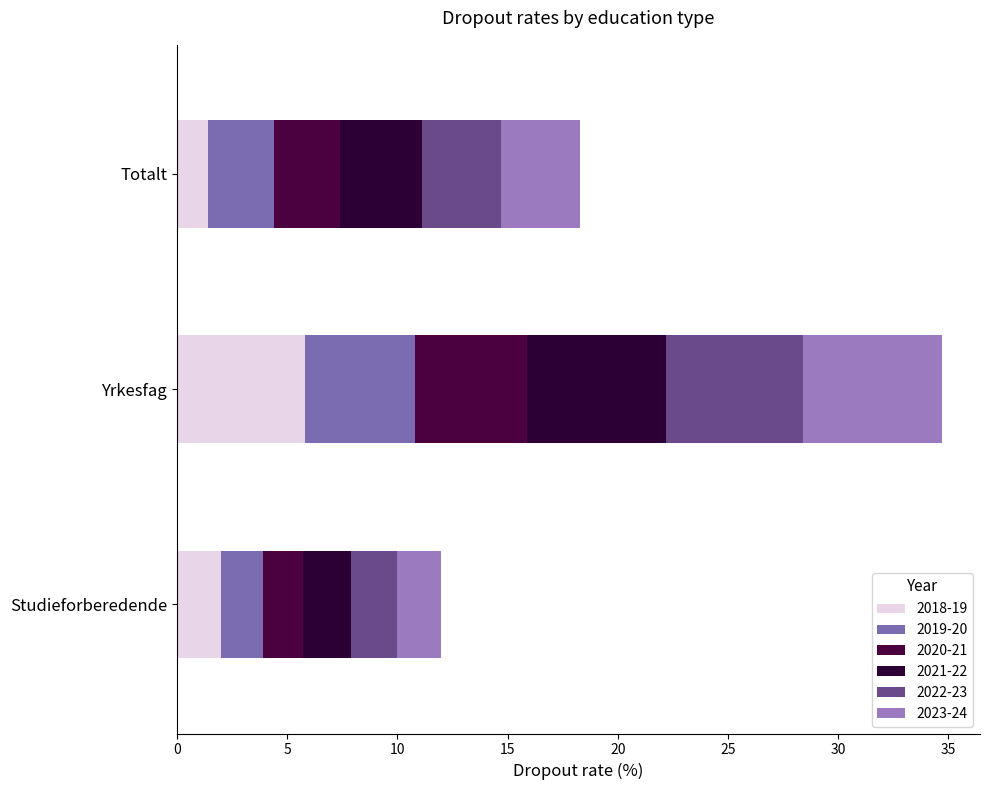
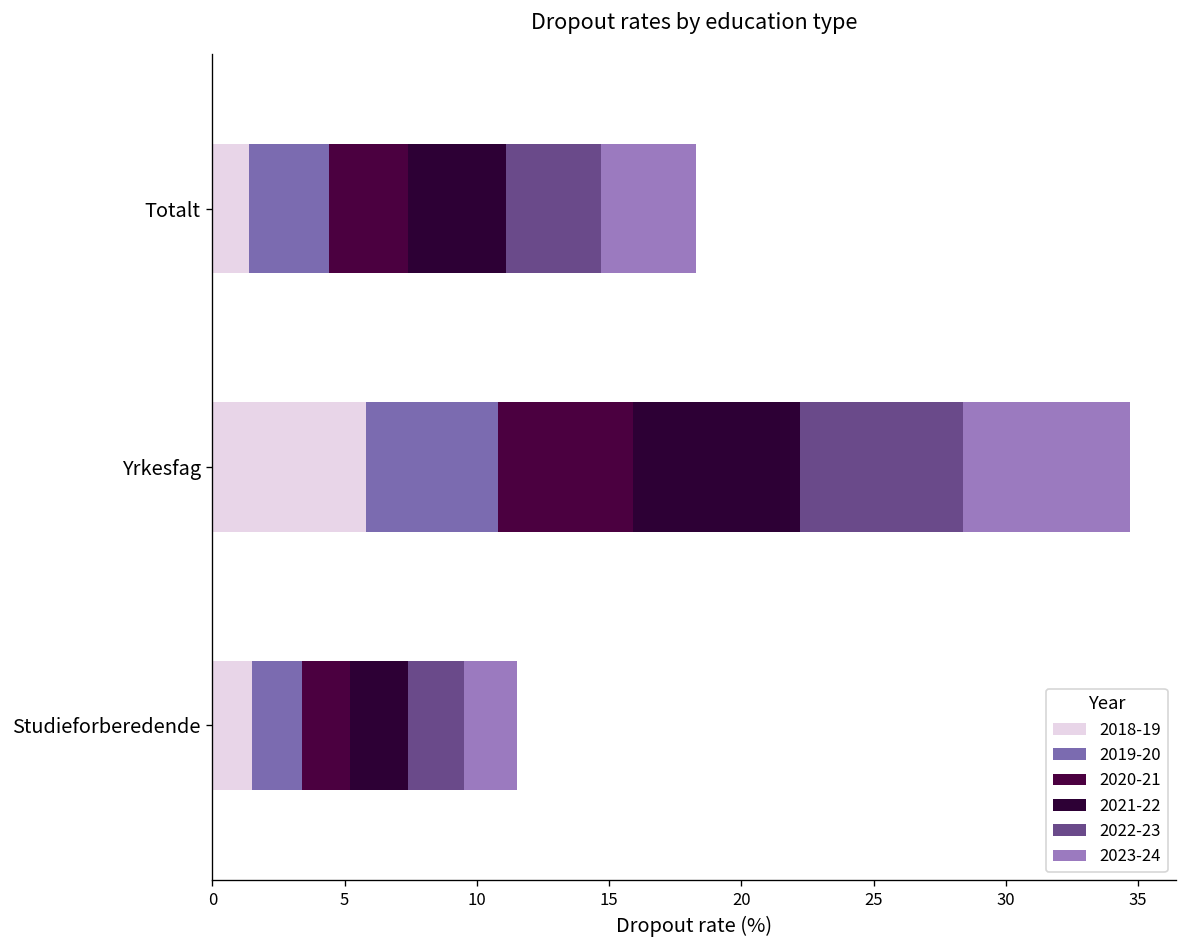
  {
    "2018-19": {
      "Totalt": 1.4,
      "Yrkesfag": 5.8,
-     "Studieforberedende": 2.0
+     "Studieforberedende": 1.5
    }
  }
